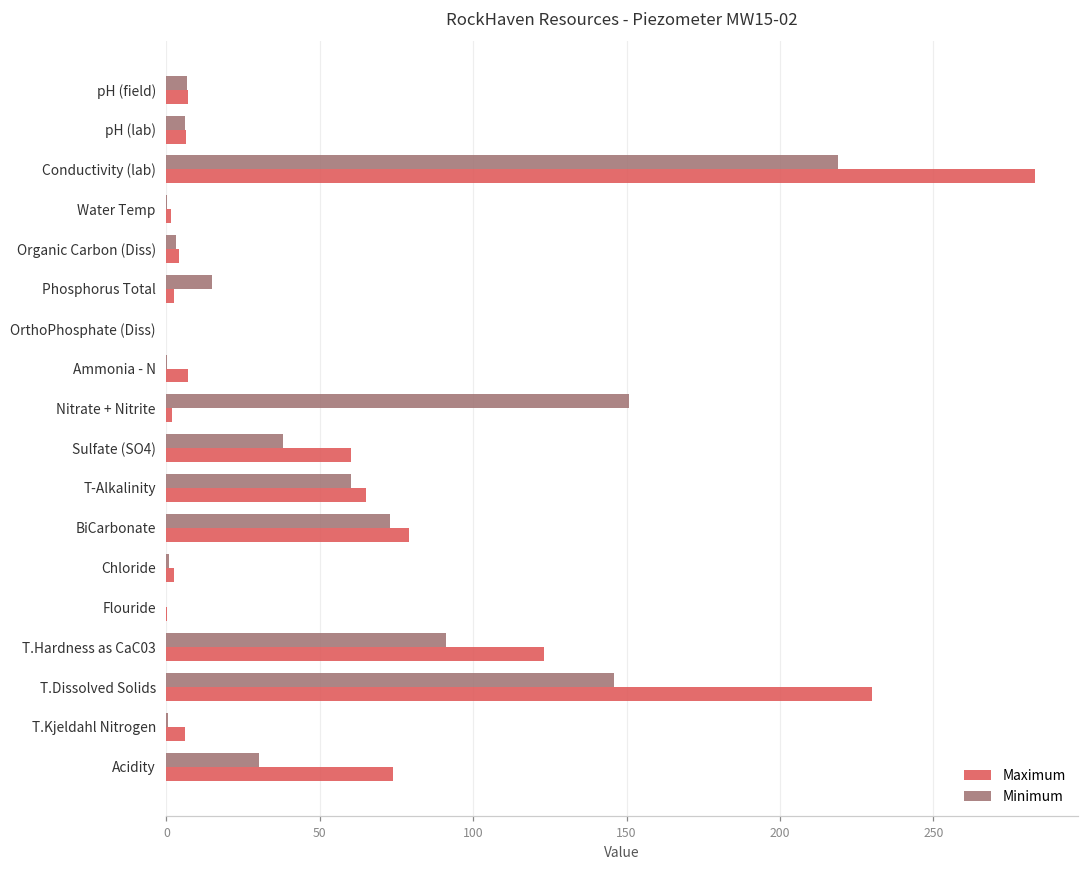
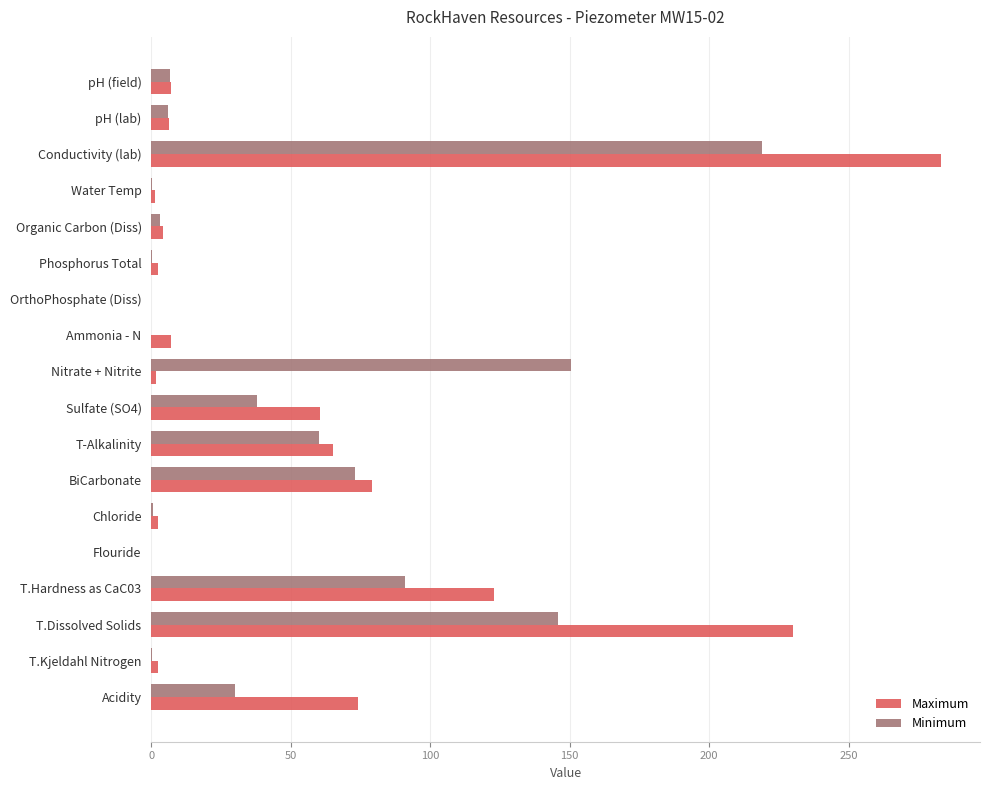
  {
    "Maximum": {
      "pH (field)": 7,
      "pH (lab)": 6,
      "Conductivity (lab)": 283,
      "Water Temp": 1,
      "Organic Carbon (Diss)": 4,
      "Phosphorus Total": 2,
      "Ammonia - N": 7,
      "Nitrate + Nitrite": 2,
      "Sulfate (SO4)": 60,
      "T-Alkalinity": 65,
      "BiCarbonate": 79,
      "Chloride": 3,
      "T.Hardness as CaC03": 123,
      "T.Dissolved Solids": 230,
-     "T.Kjeldahl Nitrogen": 6,
+     "T.Kjeldahl Nitrogen": 2,
      "Acidity": 74
    },
    "Minimum": {
      "pH (field)": 7,
      "pH (lab)": 6,
      "Conductivity (lab)": 219,
      "Organic Carbon (Diss)": 3,
-     "Phosphorus Total": 15,
+     "Phosphorus Total": 0,
      "Nitrate + Nitrite": 151,
      "Sulfate (SO4)": 38,
      "T-Alkalinity": 60,
      "BiCarbonate": 73,
      "T.Hardness as CaC03": 91,
      "T.Dissolved Solids": 146,
      "Acidity": 30
    }
  }
